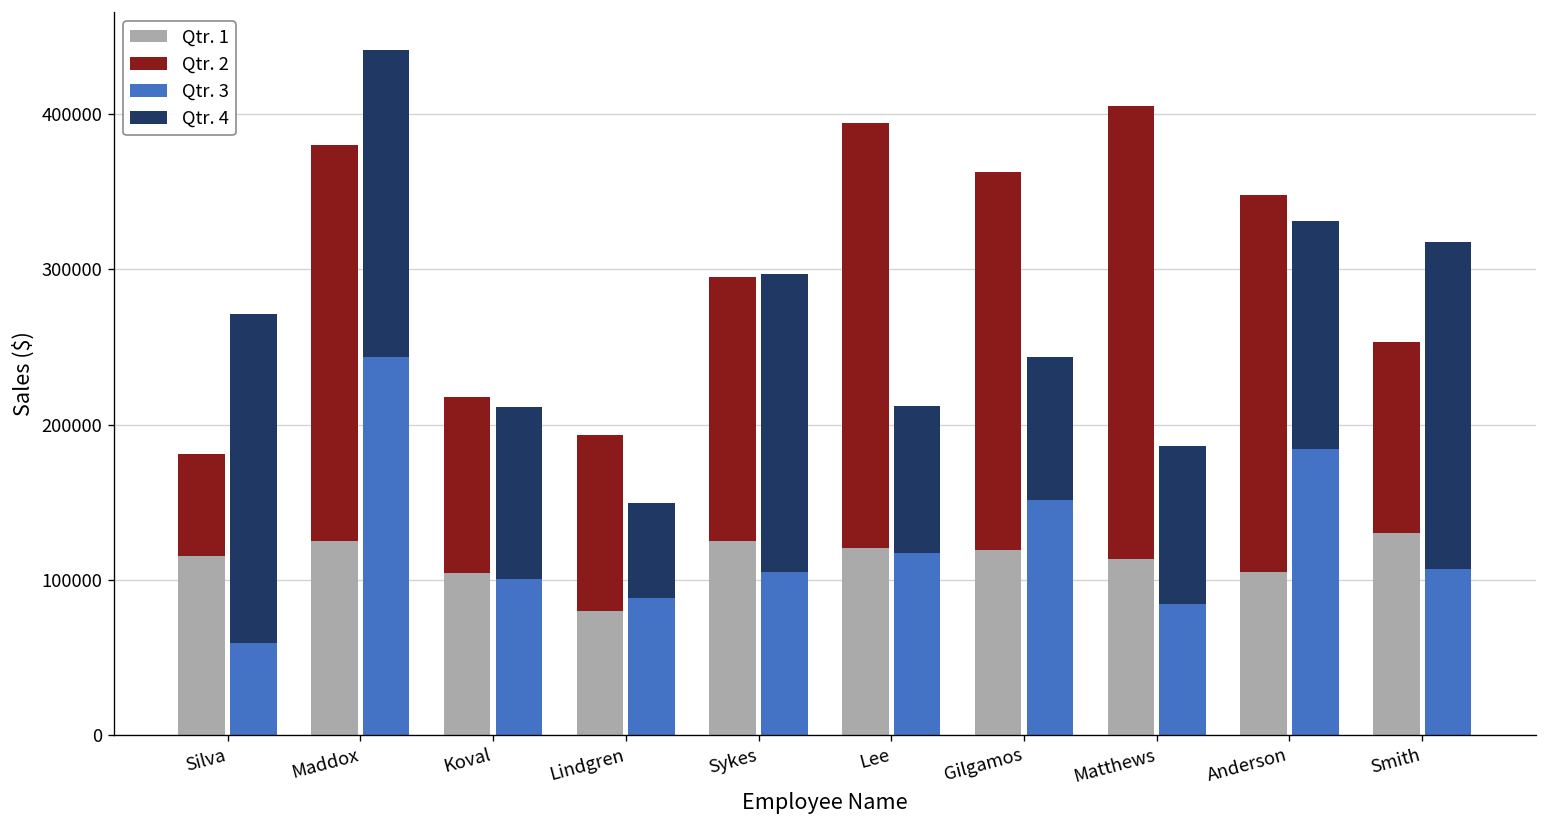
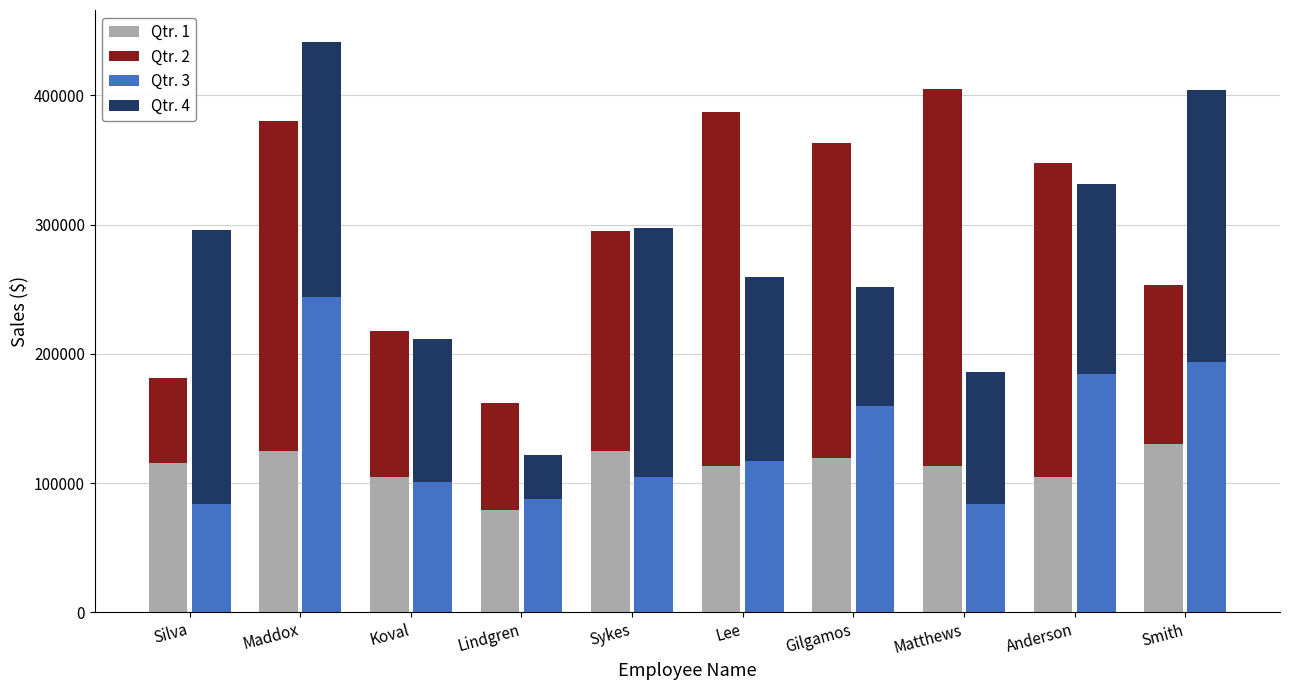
  {
    "Qtr. 1": {
      "Silva": 116000,
      "Maddox": 125000,
      "Koval": 105000,
      "Lindgren": 80000,
      "Sykes": 125000,
-     "Lee": 121000,
+     "Lee": 113000,
      "Gilgamos": 119000,
      "Matthews": 113000,
      "Anderson": 105000,
      "Smith": 130000
    },
    "Qtr. 2": {
      "Silva": 66000,
      "Maddox": 255000,
      "Koval": 113000,
-     "Lindgren": 114000,
+     "Lindgren": 82000,
      "Sykes": 170000,
      "Lee": 274000,
      "Gilgamos": 244000,
      "Matthews": 292000,
      "Anderson": 243000,
      "Smith": 123000
    },
    "Qtr. 3": {
-     "Silva": 59000,
+     "Silva": 84000,
      "Maddox": 244000,
      "Koval": 101000,
      "Lindgren": 88000,
      "Sykes": 105000,
      "Lee": 117000,
-     "Gilgamos": 152000,
+     "Gilgamos": 160000,
      "Matthews": 84000,
      "Anderson": 184000,
-     "Smith": 107000
+     "Smith": 193000
    },
    "Qtr. 4": {
      "Silva": 212000,
      "Maddox": 198000,
      "Koval": 111000,
-     "Lindgren": 62000,
+     "Lindgren": 34000,
      "Sykes": 192000,
-     "Lee": 94000,
+     "Lee": 142000,
      "Gilgamos": 92000,
      "Matthews": 102000,
      "Anderson": 147000,
      "Smith": 211000
    }
  }
